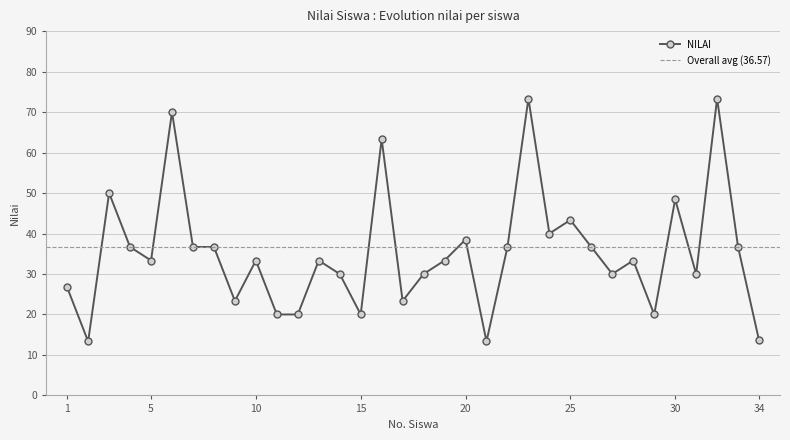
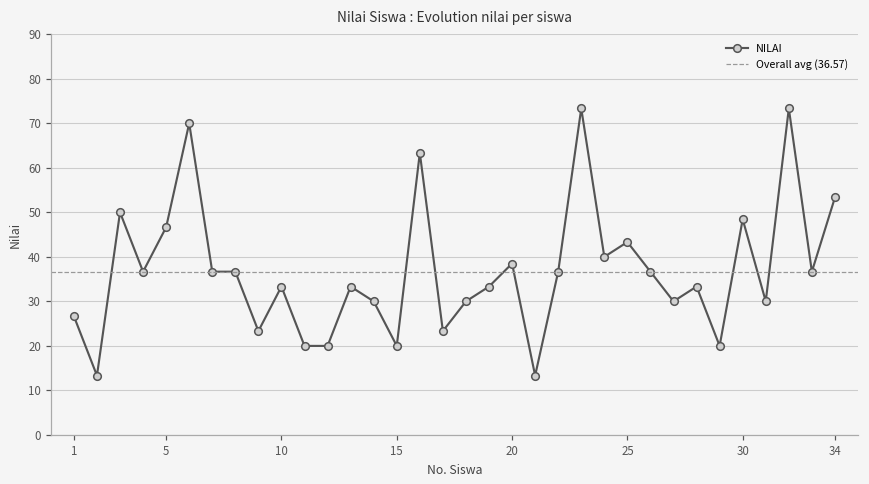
  {
    "1": 27,
-   "5": 33,
+   "5": 47,
    "10": 33,
    "15": 20,
    "20": 39,
    "25": 43,
    "30": 48,
-   "34": 14
+   "34": 53
  }
